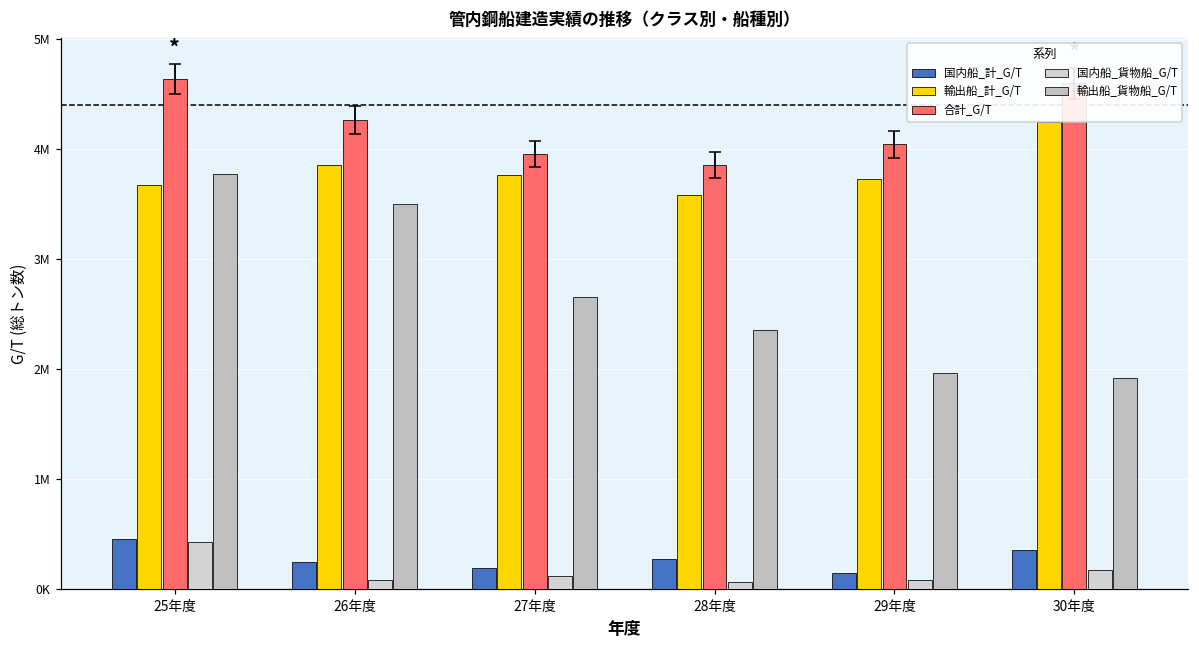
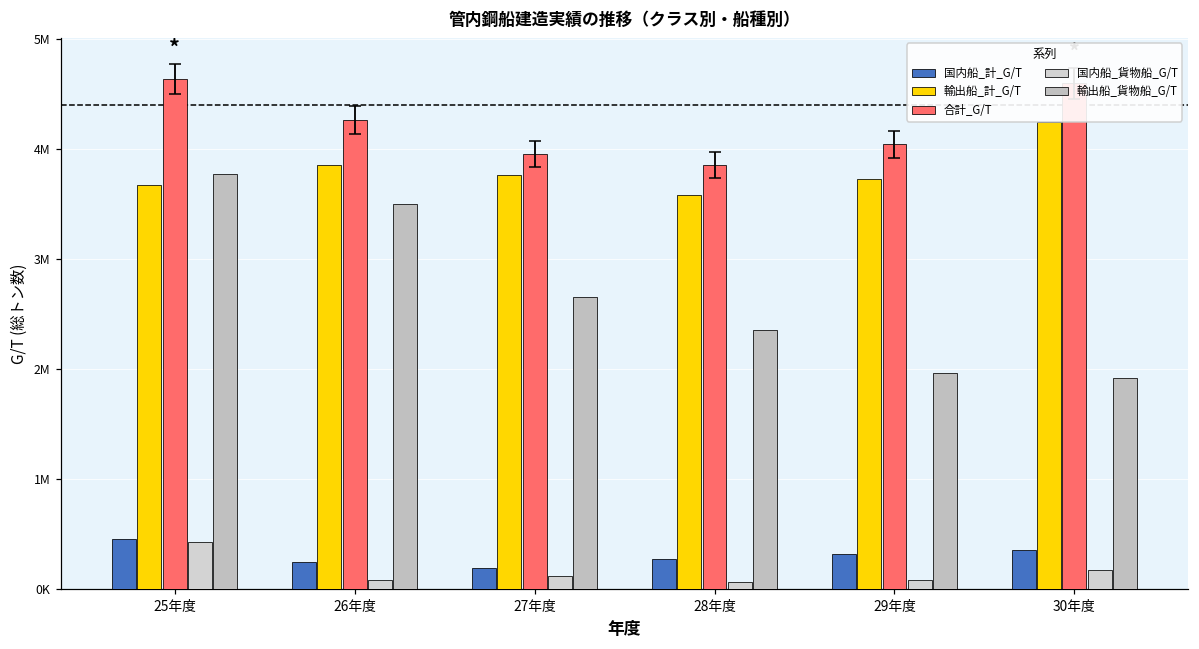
  {
    "国内船_計_G/T": {
      "25年度": 460000,
      "26年度": 250000,
      "27年度": 200000,
      "28年度": 270000,
-     "29年度": 150000,
+     "29年度": 320000,
      "30年度": 360000
    },
    "輸出船_計_G/T": {
      "25年度": 3670000,
      "26年度": 3860000,
      "27年度": 3760000,
      "28年度": 3580000,
      "29年度": 3720000,
      "30年度": 4240000
    },
    "合計_G/T": {
      "25年度": 4630000,
      "26年度": 4260000,
      "27年度": 3950000,
      "28年度": 3850000,
      "29年度": 4040000
    }
  }
